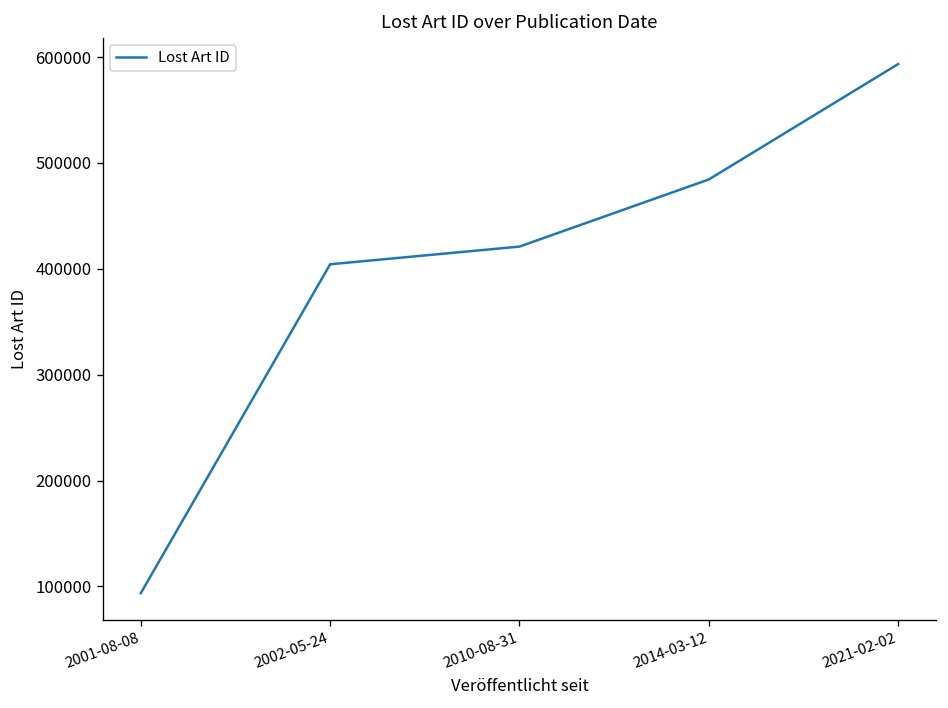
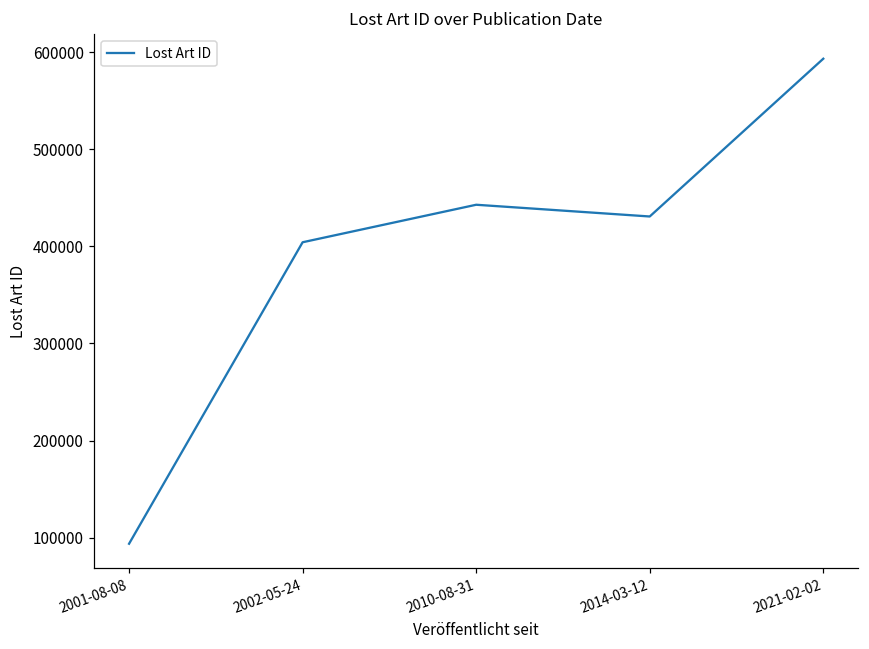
  {
    "2001-08-08": 90000,
    "2002-05-24": 400000,
-   "2010-08-31": 420000,
-   "2014-03-12": 480000,
+   "2010-08-31": 440000,
+   "2014-03-12": 430000,
    "2021-02-02": 590000
  }
